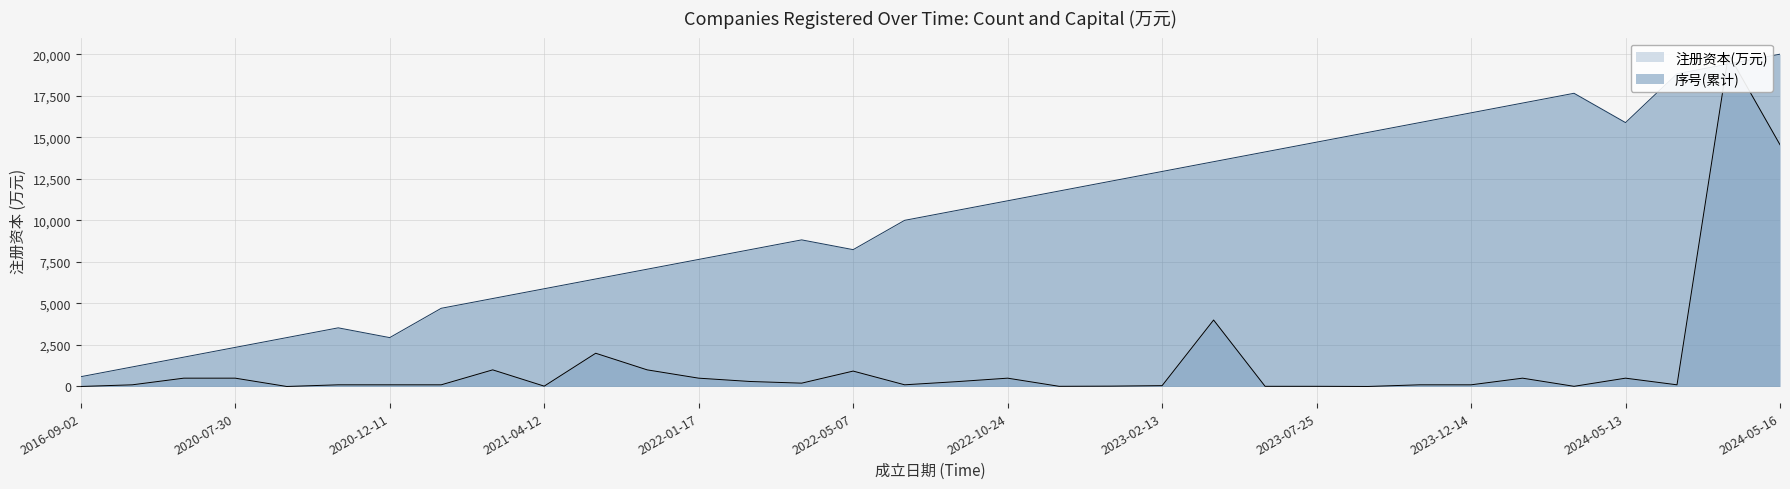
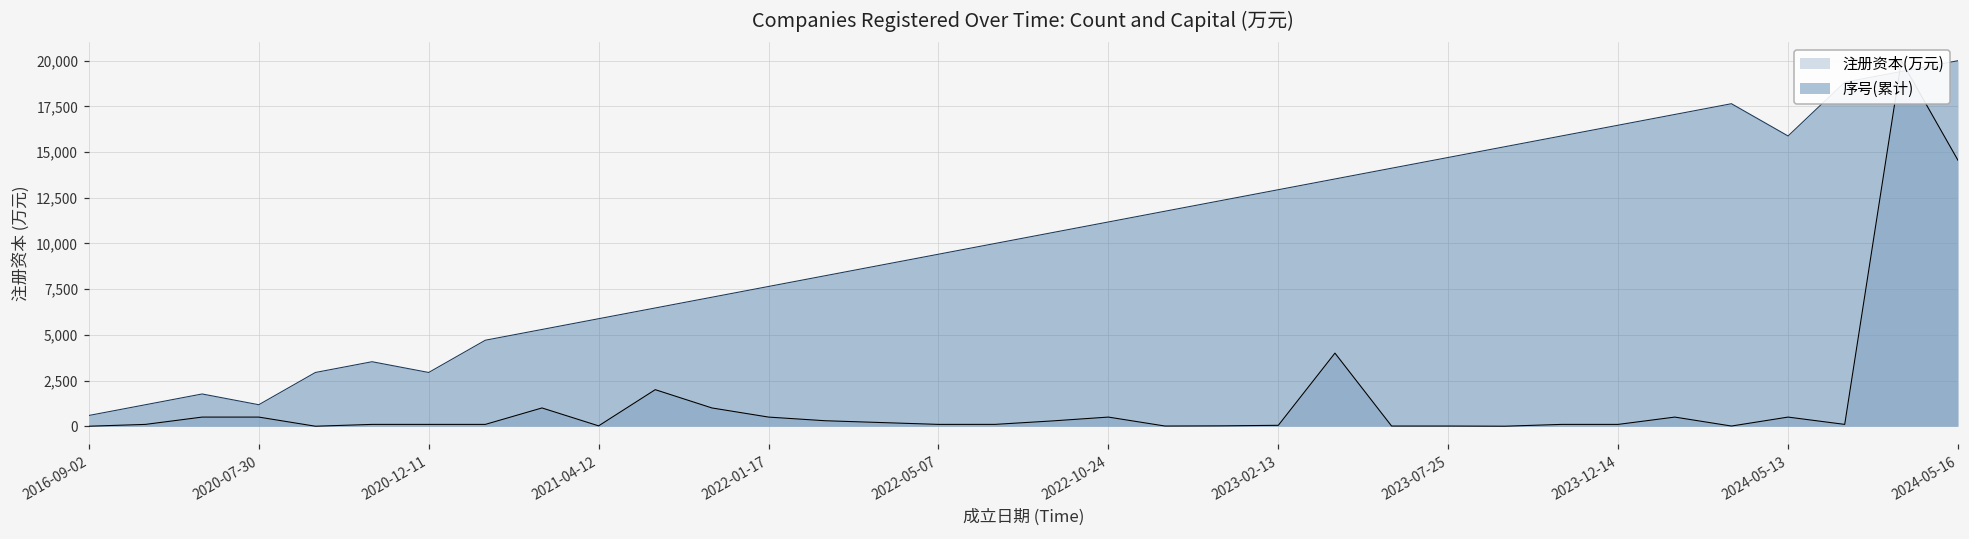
  {
    "注册资本(万元)": {
      "2016-09-02": "0",
      "2020-07-30": "500",
      "2020-12-11": "100",
      "2021-04-12": "0",
      "2022-01-17": "500",
-     "2022-05-07": "900",
+     "2022-05-07": "100",
      "2022-10-24": "500",
      "2023-02-13": "100",
      "2023-07-25": "0",
      "2023-12-14": "100",
      "2024-05-13": "500",
      "2024-05-16": "14,600"
    },
    "序号(累计)": {
      "2016-09-02": "600",
-     "2020-07-30": "2,400",
+     "2020-07-30": "1,200",
      "2020-12-11": "2,900",
      "2021-04-12": "5,900",
      "2022-01-17": "7,600",
-     "2022-05-07": "8,200",
+     "2022-05-07": "9,400",
      "2022-10-24": "11,200",
      "2023-02-13": "12,900",
      "2023-07-25": "14,700",
      "2023-12-14": "16,500",
      "2024-05-13": "15,900",
      "2024-05-16": "20,000"
    }
  }
